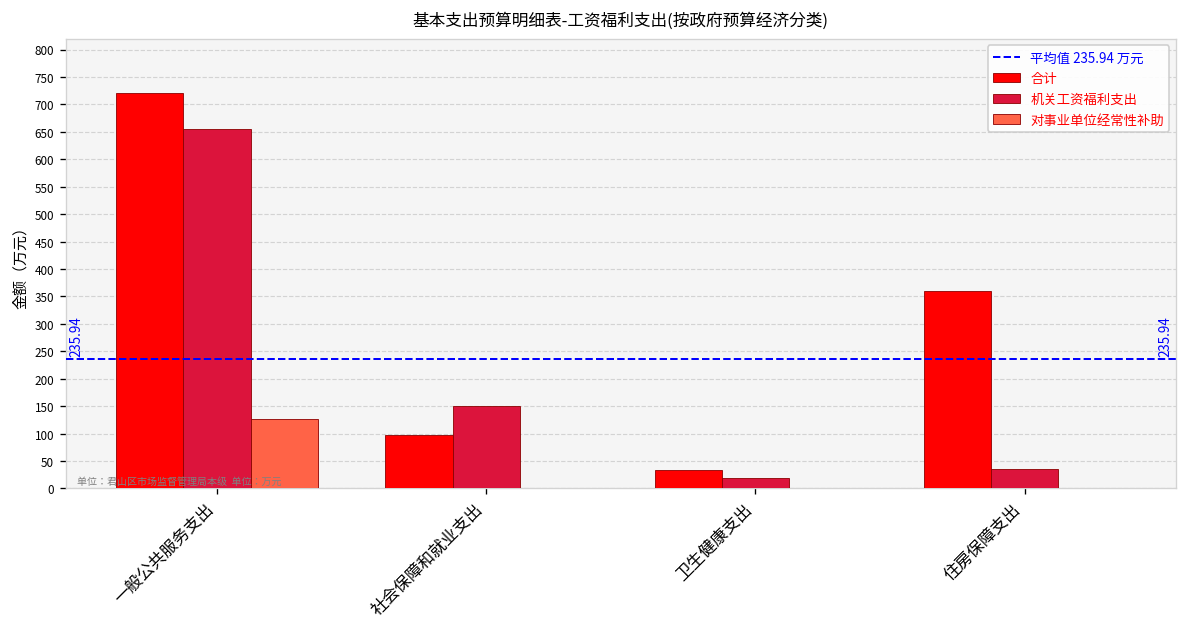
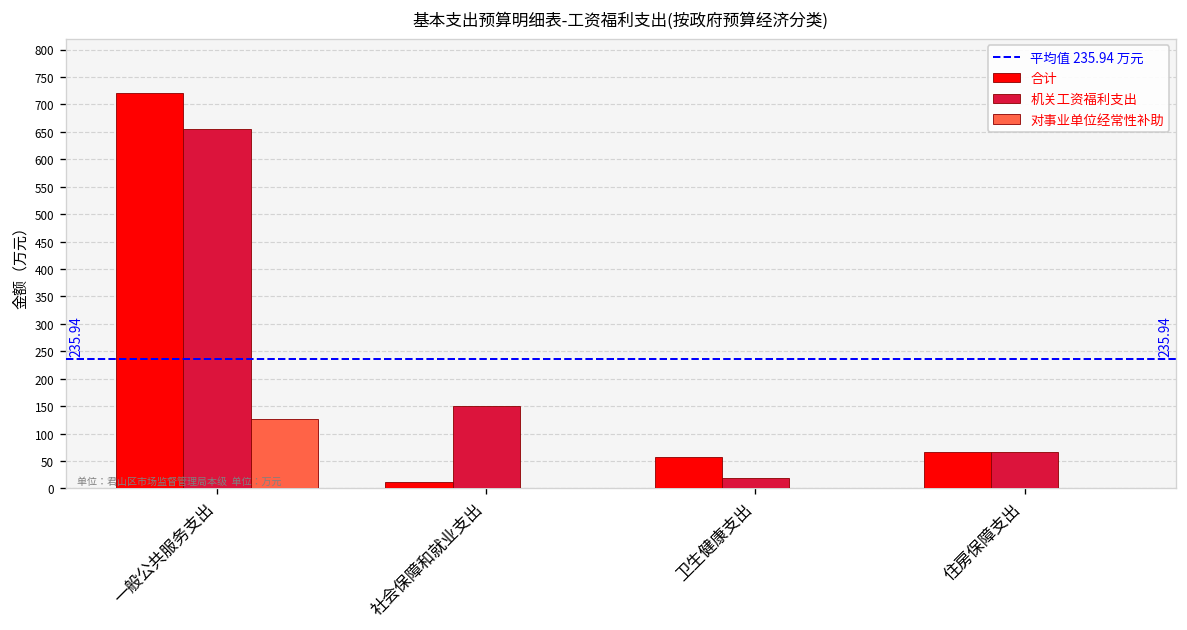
  {
    "合计": {
      "一般公共服务支出": 720,
-     "社会保障和就业支出": 100,
-     "卫生健康支出": 30,
-     "住房保障支出": 360
+     "社会保障和就业支出": 10,
+     "卫生健康支出": 60,
+     "住房保障支出": 70
    },
    "机关工资福利支出": {
      "一般公共服务支出": 650,
      "社会保障和就业支出": 150,
      "卫生健康支出": 20,
-     "住房保障支出": 40
+     "住房保障支出": 70
    },
    "对事业单位经常性补助": {
      "一般公共服务支出": 130,
      "社会保障和就业支出": 0,
      "卫生健康支出": 0,
      "住房保障支出": 0
    }
  }
